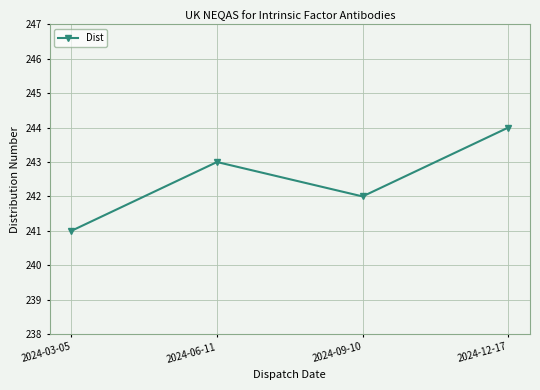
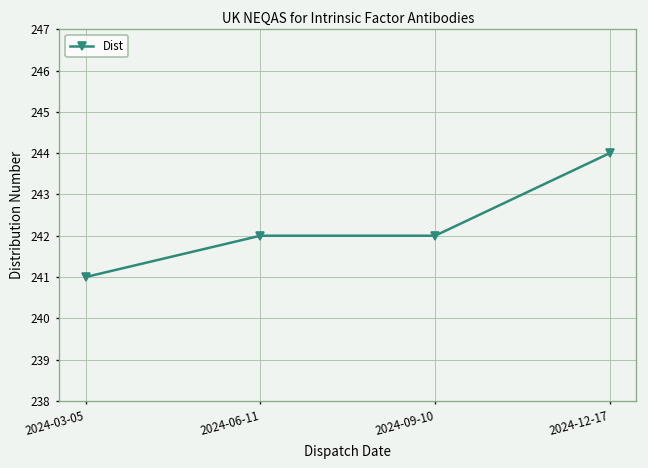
  {
    "2024-03-05": 241,
-   "2024-06-11": 243,
+   "2024-06-11": 242,
    "2024-09-10": 242,
    "2024-12-17": 244
  }
